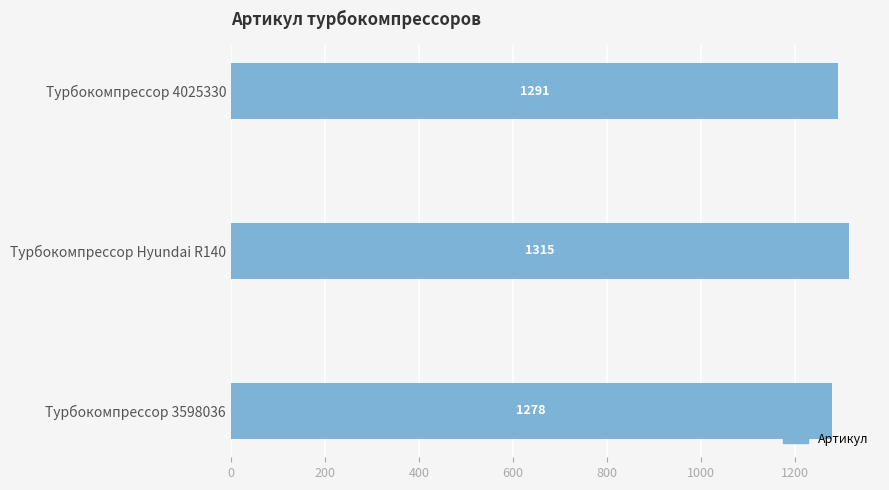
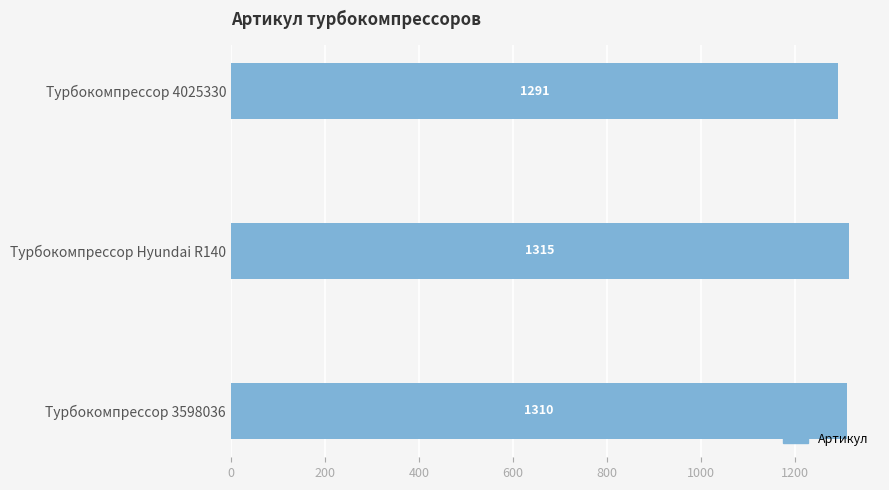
  {
    "Турбокомпрессор 4025330": 1291,
    "Турбокомпрессор Hyundai R140": 1315,
-   "Турбокомпрессор 3598036": 1278
+   "Турбокомпрессор 3598036": 1310
  }
